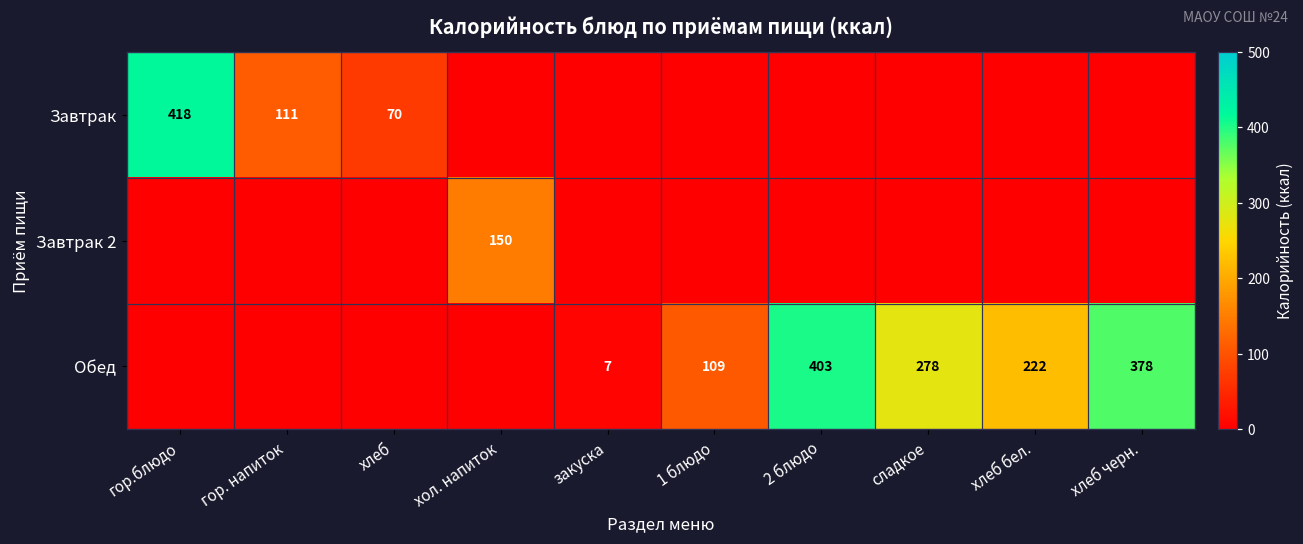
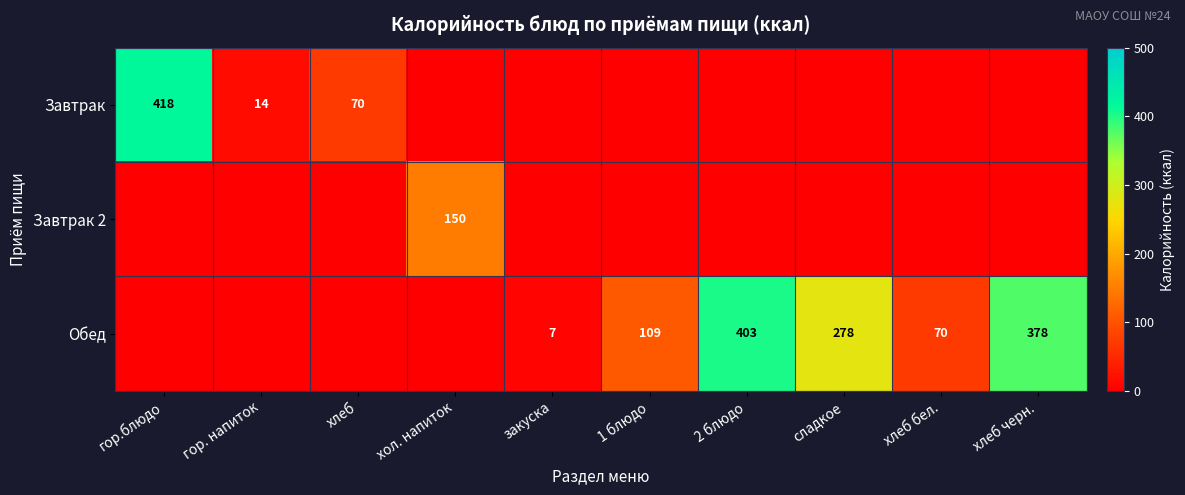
  {
    "Завтрак": {
      "гор.блюдо": 418,
-     "гор. напиток": 111,
+     "гор. напиток": 14,
      "хлеб": 70
    },
    "Завтрак 2": {
      "хол. напиток": 150
    },
    "Обед": {
      "закуска": 7,
      "1 блюдо": 109,
      "2 блюдо": 403,
      "сладкое": 278,
-     "хлеб бел.": 222,
+     "хлеб бел.": 70,
      "хлеб черн.": 378
    }
  }
